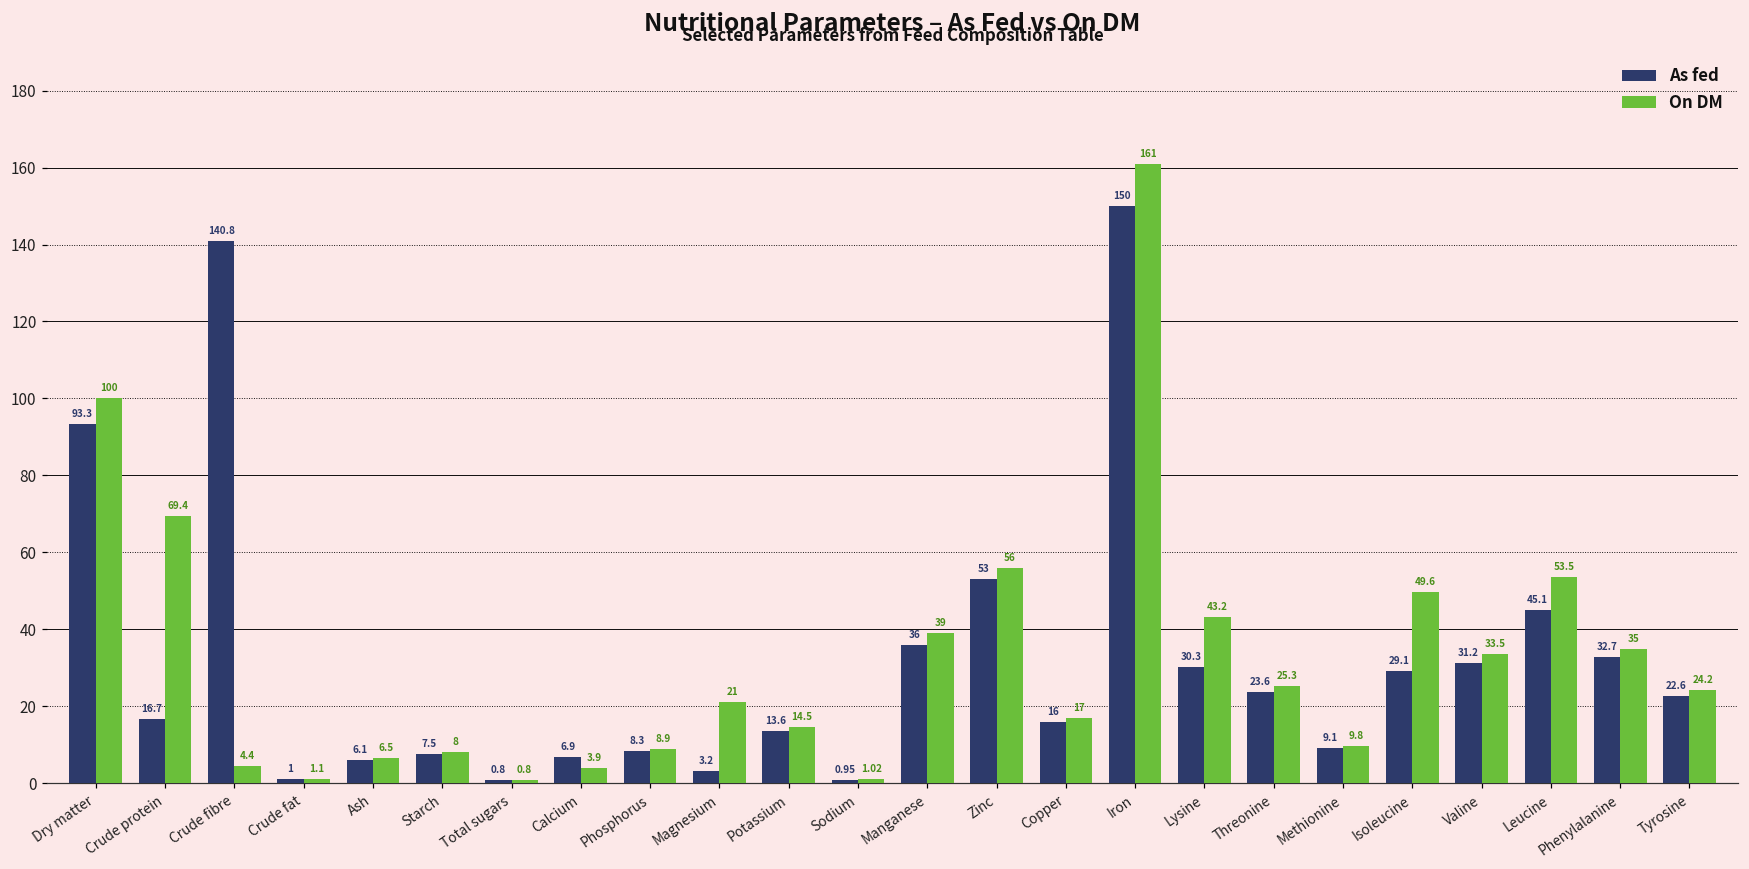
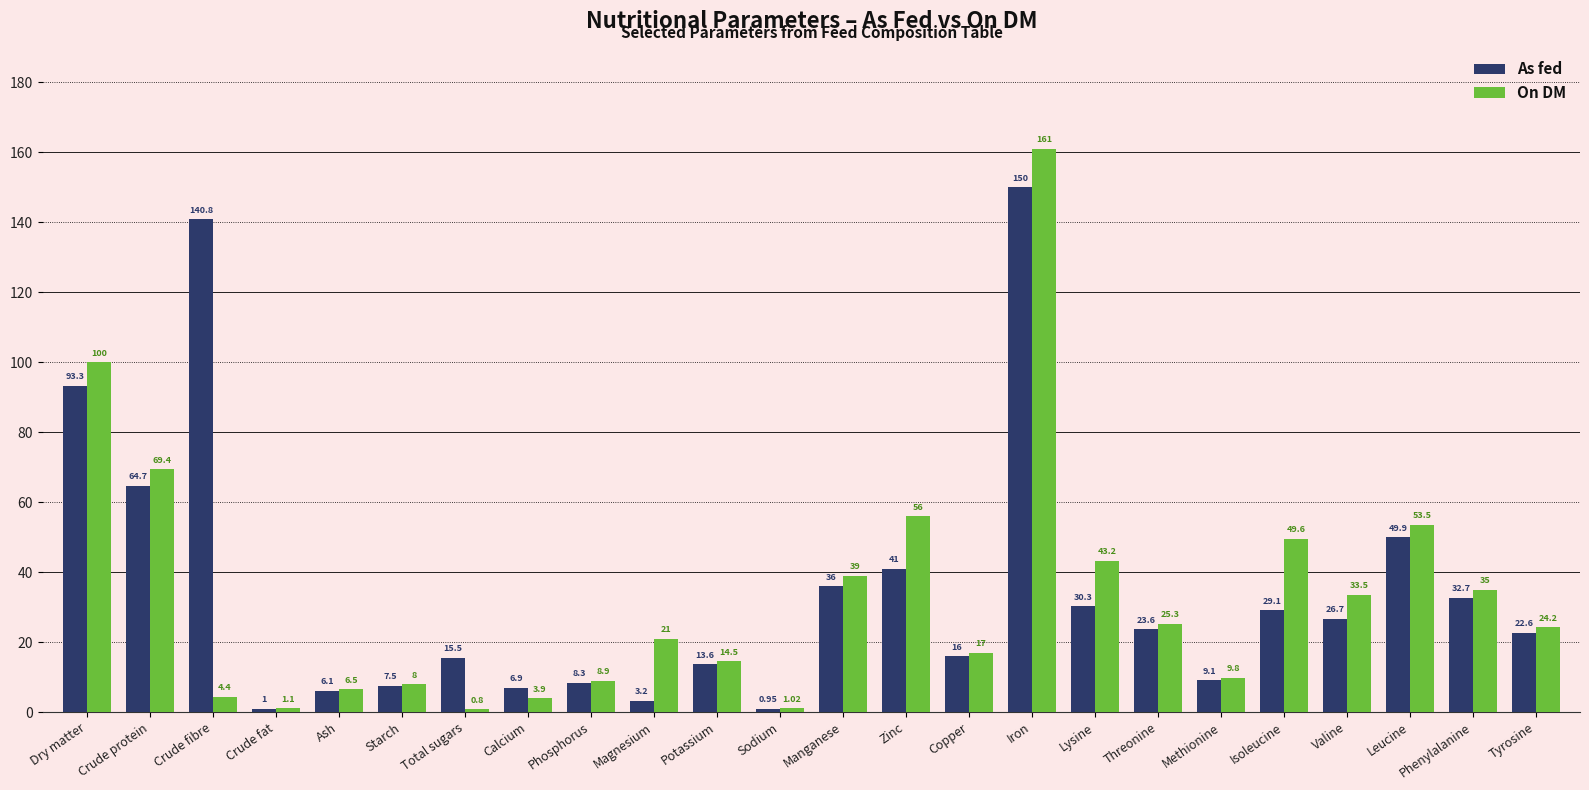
  {
    "As fed": {
      "Dry matter": 93.3,
-     "Crude protein": 16.7,
+     "Crude protein": 64.7,
      "Crude fibre": 140.8,
      "Crude fat": 1,
      "Ash": 6.1,
      "Starch": 7.5,
-     "Total sugars": 0.8,
+     "Total sugars": 15.5,
      "Calcium": 6.9,
      "Phosphorus": 8.3,
      "Magnesium": 3.2,
      "Potassium": 13.6,
      "Sodium": 0.95,
      "Manganese": 36,
-     "Zinc": 53,
+     "Zinc": 41,
      "Copper": 16,
      "Iron": 150,
      "Lysine": 30.3,
      "Threonine": 23.6,
      "Methionine": 9.1,
      "Isoleucine": 29.1,
-     "Valine": 31.2,
-     "Leucine": 45.1,
+     "Valine": 26.7,
+     "Leucine": 49.9,
      "Phenylalanine": 32.7,
      "Tyrosine": 22.6
    },
    "On DM": {
      "Dry matter": 100,
      "Crude protein": 69.4,
      "Crude fibre": 4.4,
      "Crude fat": 1.1,
      "Ash": 6.5,
      "Starch": 8,
      "Total sugars": 0.8,
      "Calcium": 3.9,
      "Phosphorus": 8.9,
      "Magnesium": 21,
      "Potassium": 14.5,
      "Sodium": 1.02,
      "Manganese": 39,
      "Zinc": 56,
      "Copper": 17,
      "Iron": 161,
      "Lysine": 43.2,
      "Threonine": 25.3,
      "Methionine": 9.8,
      "Isoleucine": 49.6,
      "Valine": 33.5,
      "Leucine": 53.5,
      "Phenylalanine": 35,
      "Tyrosine": 24.2
    }
  }
